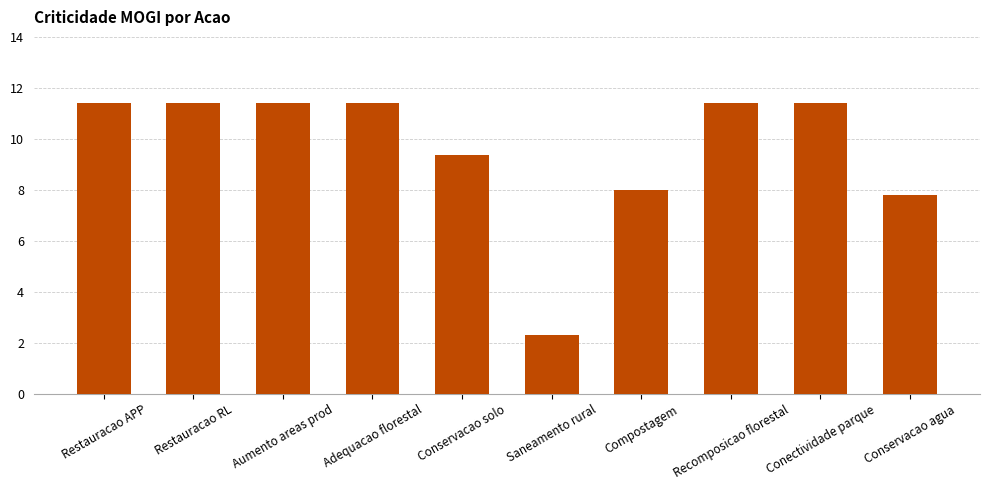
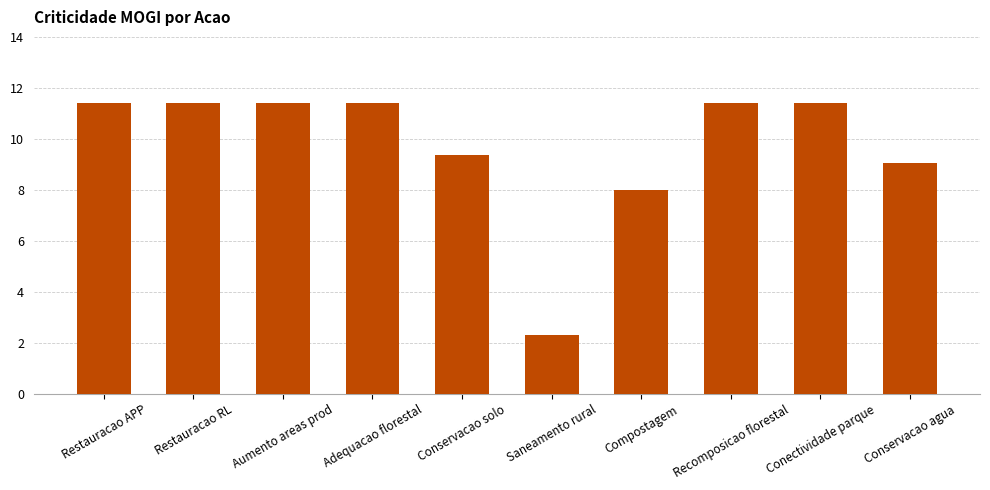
  {
    "Restauracao APP": 11.4,
    "Restauracao RL": 11.4,
    "Aumento areas prod": 11.4,
    "Adequacao florestal": 11.4,
    "Conservacao solo": 9.4,
    "Saneamento rural": 2.3,
    "Compostagem": 8.0,
    "Recomposicao florestal": 11.4,
    "Conectividade parque": 11.4,
-   "Conservacao agua": 7.8
+   "Conservacao agua": 9.1
  }
